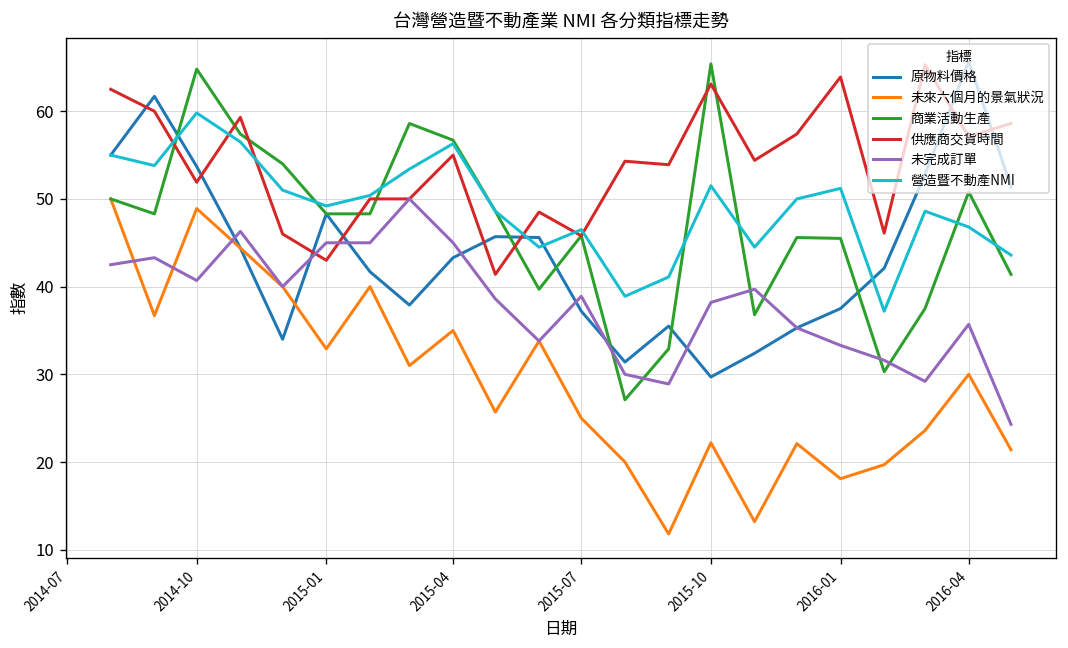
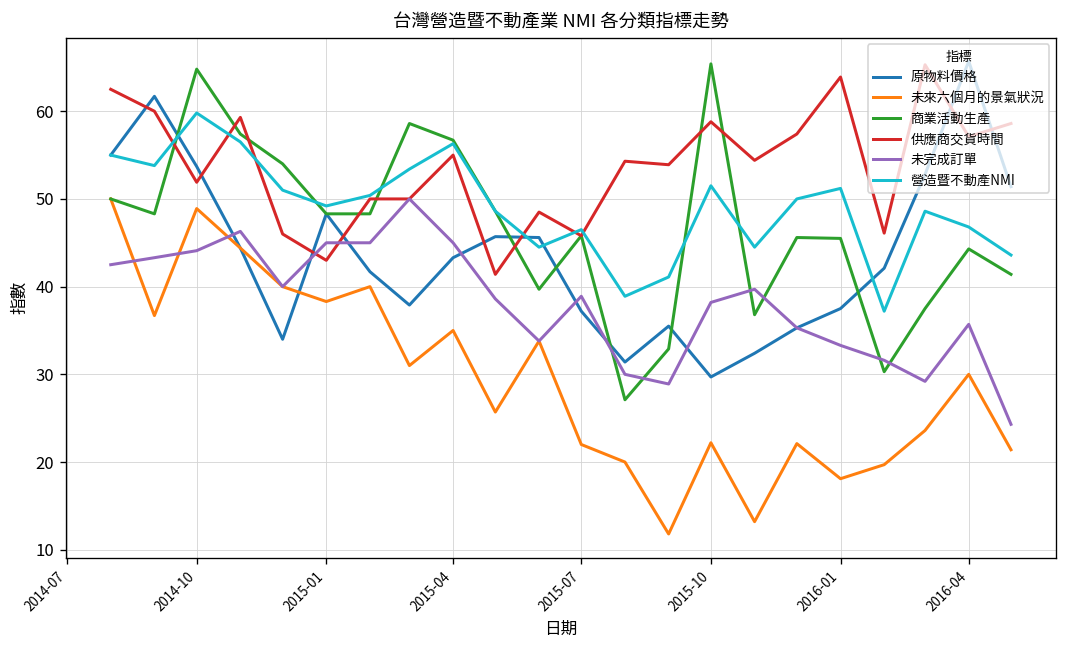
  {
    "原物料價格": {
      "2014-10": 54,
      "2015-04": 43,
      "2015-07": 37,
      "2015-10": 30,
      "2016-01": 38
    },
    "未來六個月的景氣狀況": {
      "2014-10": 49,
-     "2015-01": 33,
+     "2015-01": 38,
      "2015-04": 35,
-     "2015-07": 25,
+     "2015-07": 22,
      "2015-10": 22,
      "2016-01": 18,
      "2016-04": 30
    },
    "商業活動生產": {
      "2014-10": 65,
      "2015-04": 57,
      "2015-10": 65,
      "2016-01": 46,
-     "2016-04": 51
+     "2016-04": 44
    },
    "供應商交貨時間": {
      "2014-10": 52,
      "2015-01": 43,
      "2015-04": 55,
-     "2015-10": 63,
+     "2015-10": 59,
      "2016-01": 64
    },
    "未完成訂單": {
-     "2014-10": 41,
+     "2014-10": 44,
      "2015-01": 45,
      "2015-04": 45,
      "2015-07": 39,
      "2015-10": 38,
      "2016-01": 33,
      "2016-04": 36
    },
    "營造暨不動產NMI": {
      "2014-10": 60,
      "2015-01": 49,
      "2015-04": 56,
      "2015-07": 47,
      "2015-10": 52,
      "2016-01": 51,
      "2016-04": 47
    }
  }
